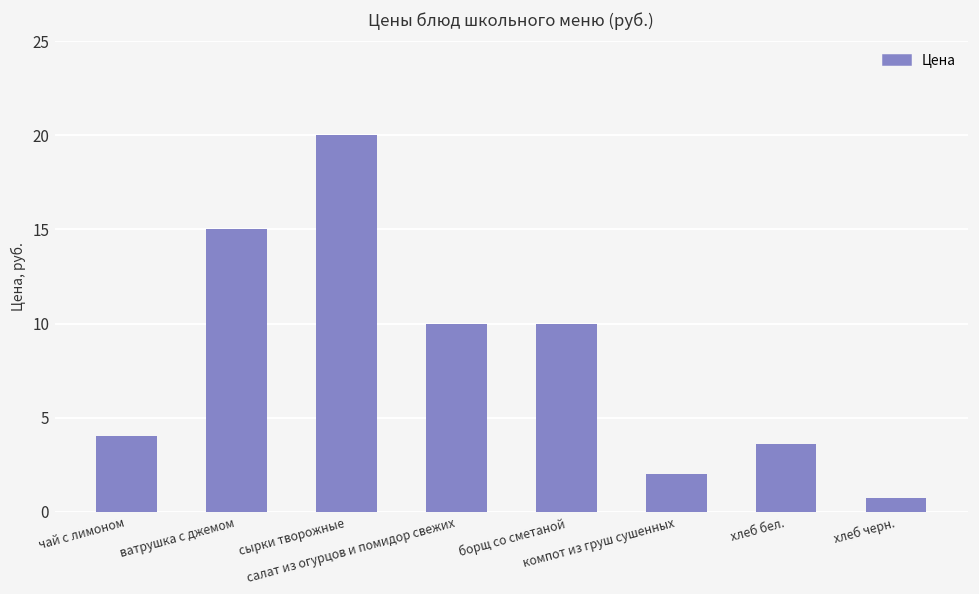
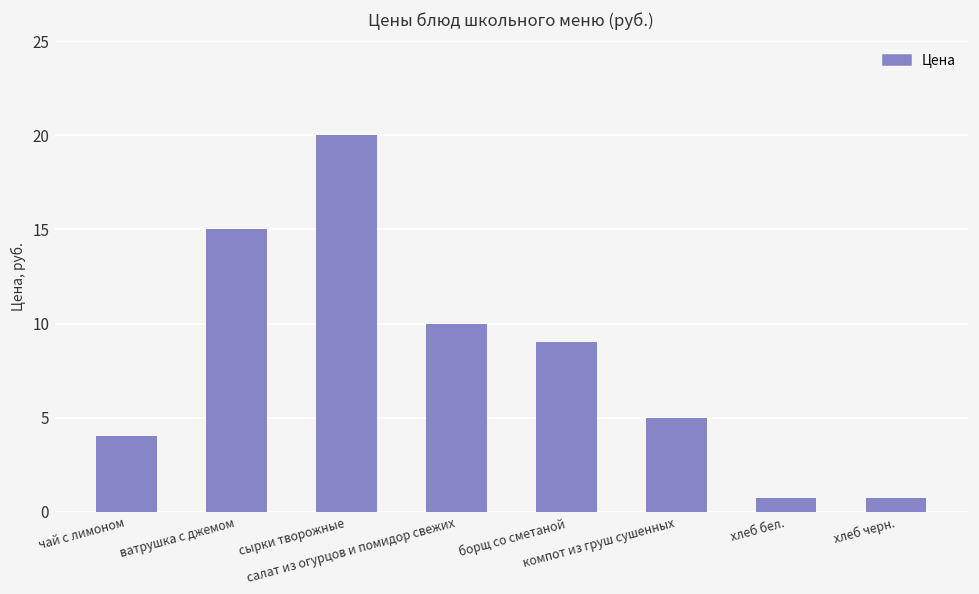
  {
    "чай с лимоном": 4.0,
    "ватрушка с джемом": 15.0,
    "сырки творожные": 20.0,
    "салат из огурцов и помидор свежих": 10.0,
-   "борщ со сметаной": 10,
-   "компот из груш сушенных": 2,
-   "хлеб бел.": 3.6,
+   "борщ со сметаной": 9,
+   "компот из груш сушенных": 5,
+   "хлеб бел.": 0.7,
    "хлеб черн.": 0.7
  }
